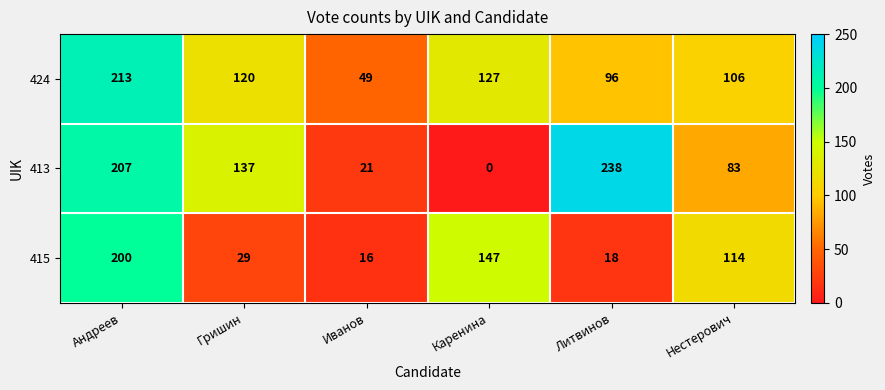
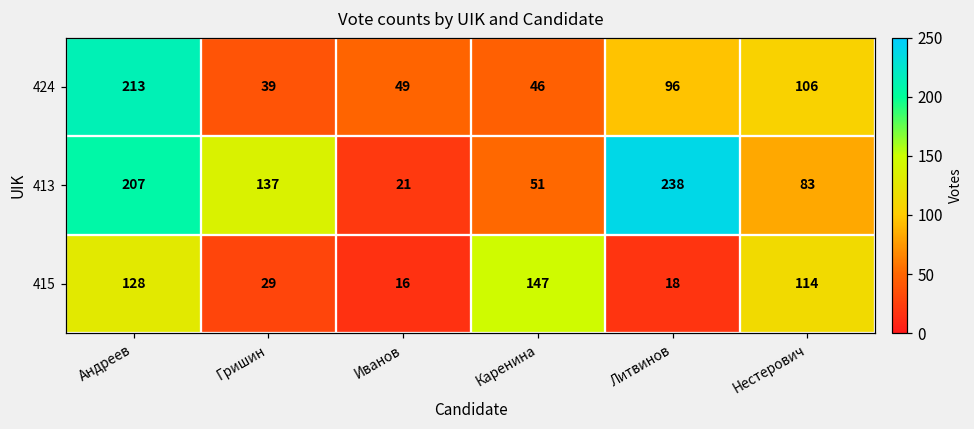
  {
    "424": {
      "Андреев": 213,
-     "Гришин": 120,
+     "Гришин": 39,
      "Иванов": 49,
-     "Каренина": 127,
+     "Каренина": 46,
      "Литвинов": 96,
      "Нестерович": 106
    },
    "413": {
      "Андреев": 207,
      "Гришин": 137,
      "Иванов": 21,
-     "Каренина": 0,
+     "Каренина": 51,
      "Литвинов": 238,
      "Нестерович": 83
    },
    "415": {
-     "Андреев": 200,
+     "Андреев": 128,
      "Гришин": 29,
      "Иванов": 16,
      "Каренина": 147,
      "Литвинов": 18,
      "Нестерович": 114
    }
  }
